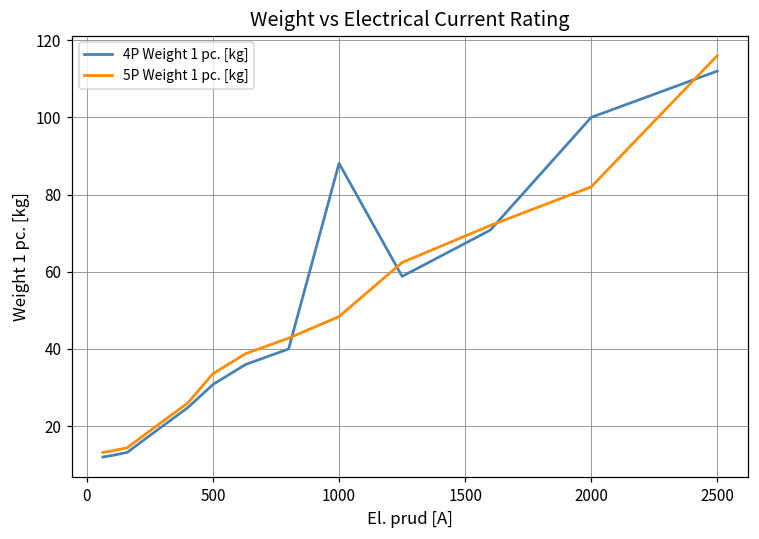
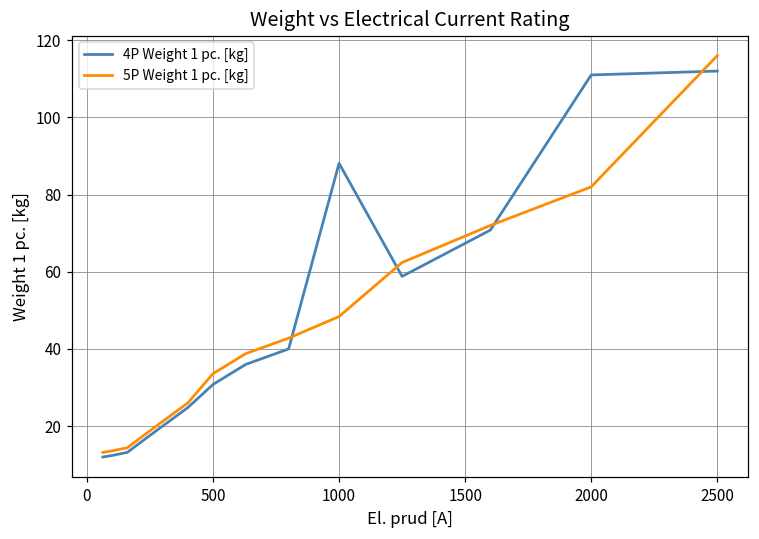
  {
    "4P Weight 1 pc. [kg]": {
      "500": 31,
      "1000": 88,
-     "2000": 100,
+     "2000": 111,
      "2500": 112
    },
    "5P Weight 1 pc. [kg]": {
      "500": 34,
      "1000": 48,
      "2000": 82,
      "2500": 116
    }
  }
